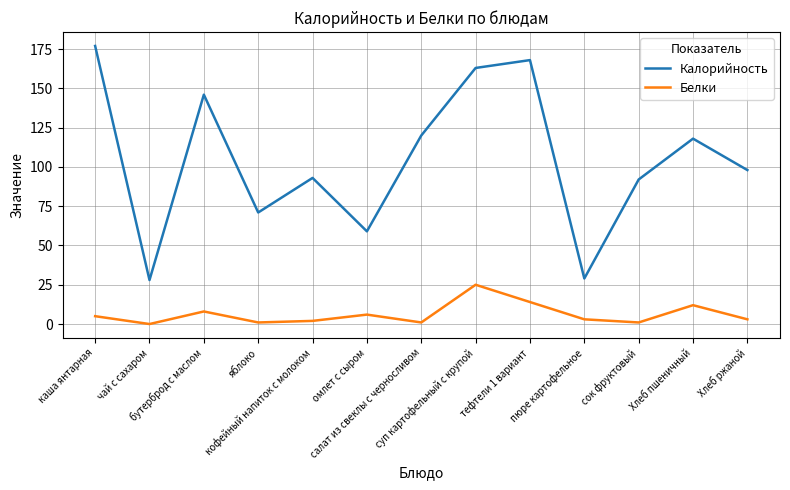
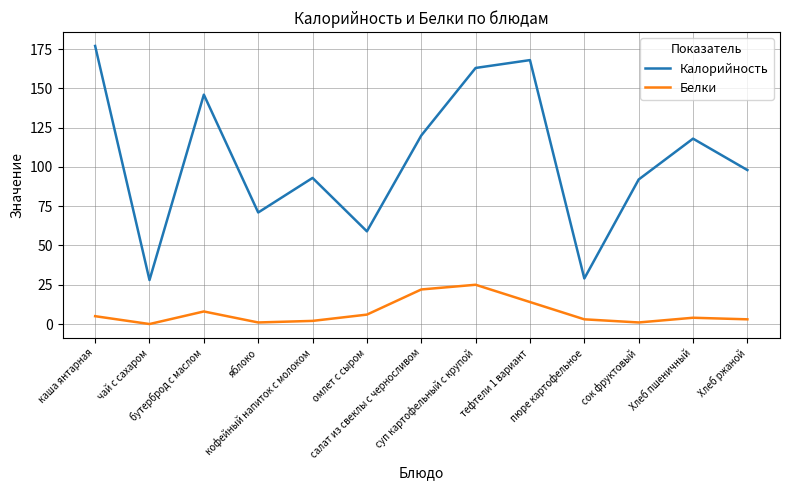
  {
    "Калорийность": {
      "каша янтарная": 177,
      "чай с сахаром": 28,
      "бутерброд с маслом": 146,
      "яблоко": 71,
      "кофейный напиток с молоком": 93,
      "омлет с сыром": 59,
      "салат из свеклы с черносливом": 120,
      "суп картофельный с крупой": 163,
      "тефтели 1 вариант": 168,
      "пюре картофельное": 29,
      "сок фруктовый": 92,
      "Хлеб пшеничный": 118,
      "Хлеб ржаной": 98
    },
    "Белки": {
      "каша янтарная": 5,
      "чай с сахаром": 0,
      "бутерброд с маслом": 8,
      "яблоко": 1,
      "кофейный напиток с молоком": 2,
      "омлет с сыром": 6,
-     "салат из свеклы с черносливом": 1,
+     "салат из свеклы с черносливом": 22,
      "суп картофельный с крупой": 25,
      "тефтели 1 вариант": 14,
      "пюре картофельное": 3,
      "сок фруктовый": 1,
-     "Хлеб пшеничный": 12,
+     "Хлеб пшеничный": 4,
      "Хлеб ржаной": 3
    }
  }
